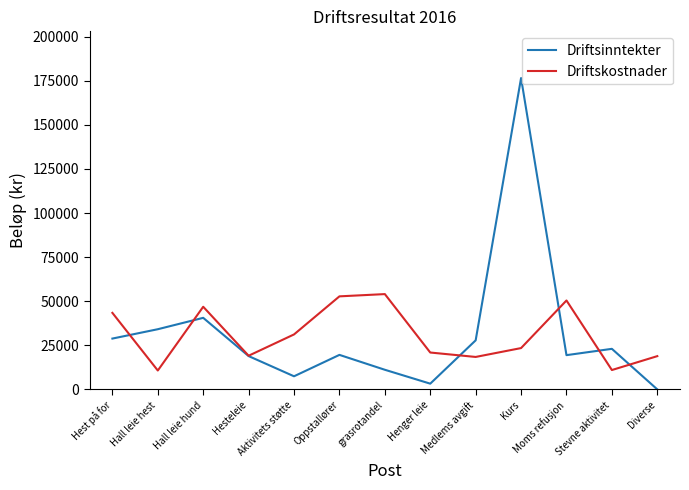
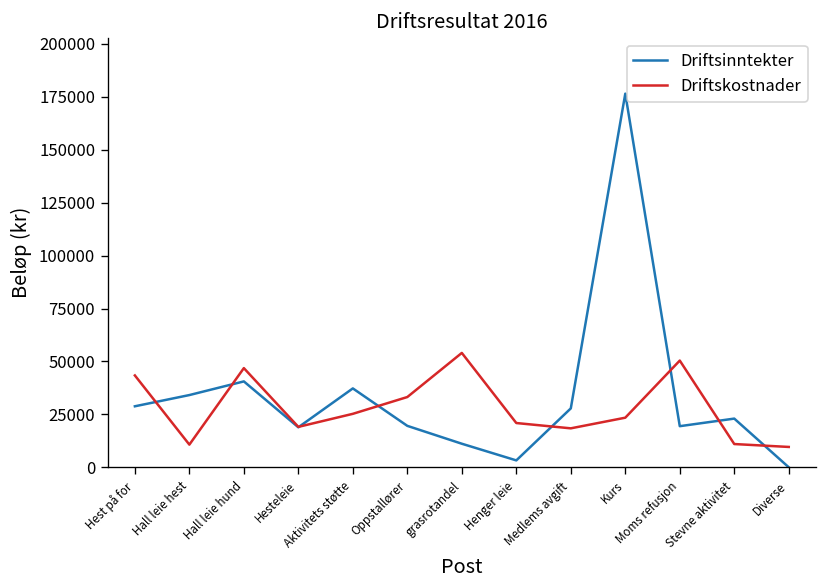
  {
    "Driftsinntekter": {
      "Hest på for": 29000,
      "Hall leie hest": 34000,
      "Hall leie hund": 41000,
-     "Aktivitets støtte": 7000,
+     "Aktivitets støtte": 37000,
      "Oppstallører": 20000,
      "grasrotandel": 11000,
      "Henger leie": 3000,
      "Medlems avgift": 28000,
      "Kurs": 176000,
      "Moms refusjon": 19000,
      "Stevne aktivitet": 23000,
      "Diverse": 0
    },
    "Driftskostnader": {
      "Hest på for": 43000,
      "Hall leie hest": 11000,
      "Hall leie hund": 47000,
-     "Aktivitets støtte": 31000,
-     "Oppstallører": 53000,
+     "Aktivitets støtte": 25000,
+     "Oppstallører": 33000,
      "grasrotandel": 54000,
      "Henger leie": 21000,
      "Medlems avgift": 18000,
      "Kurs": 23000,
      "Moms refusjon": 50000,
      "Stevne aktivitet": 11000,
-     "Diverse": 19000
+     "Diverse": 10000
    }
  }
